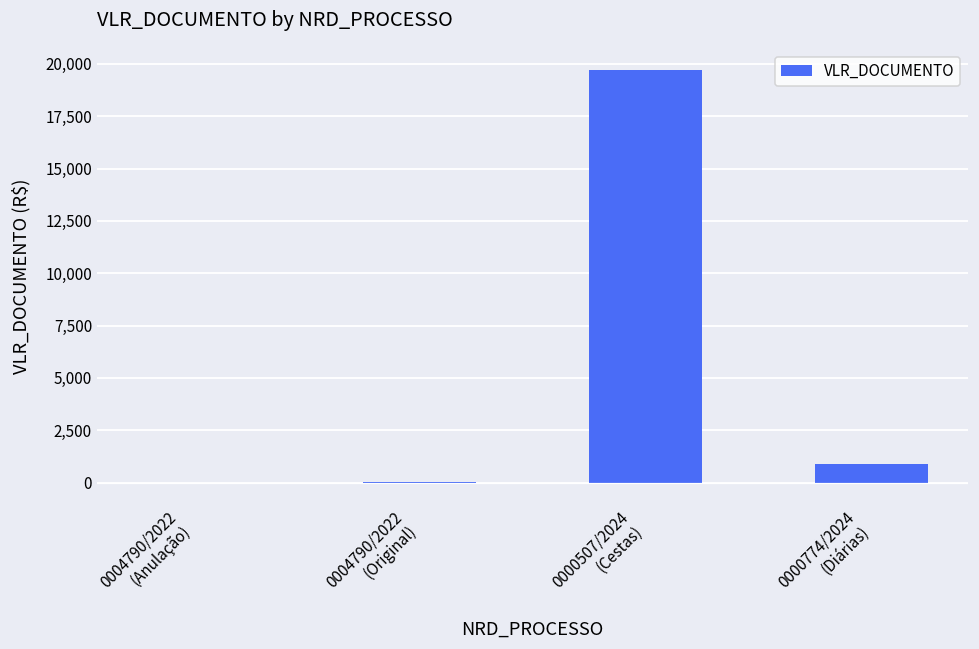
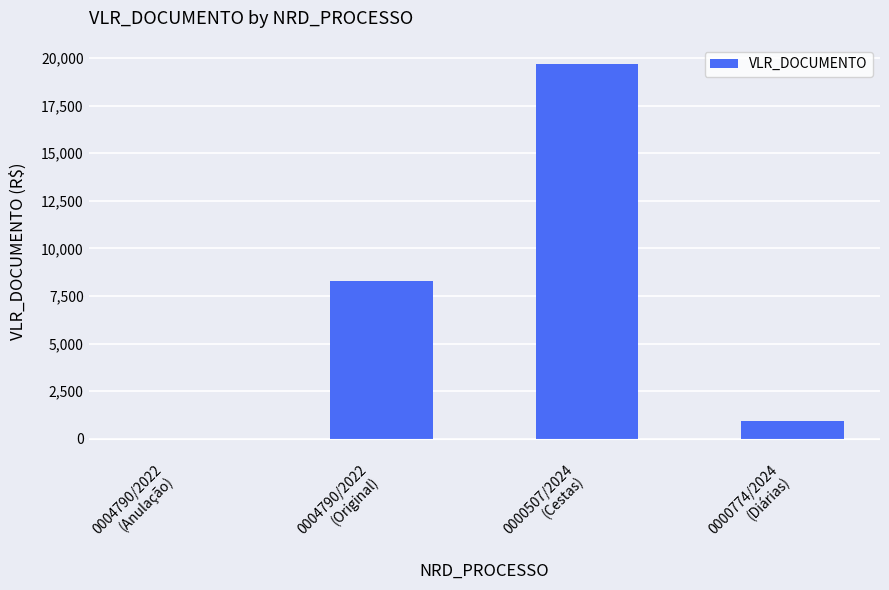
  {
-   "0004790/2022 (Original)": "0",
+   "0004790/2022 (Original)": "8,300",
    "0000507/2024 (Cestas)": "19,700",
    "0000774/2024 (Diárias)": "900"
  }
